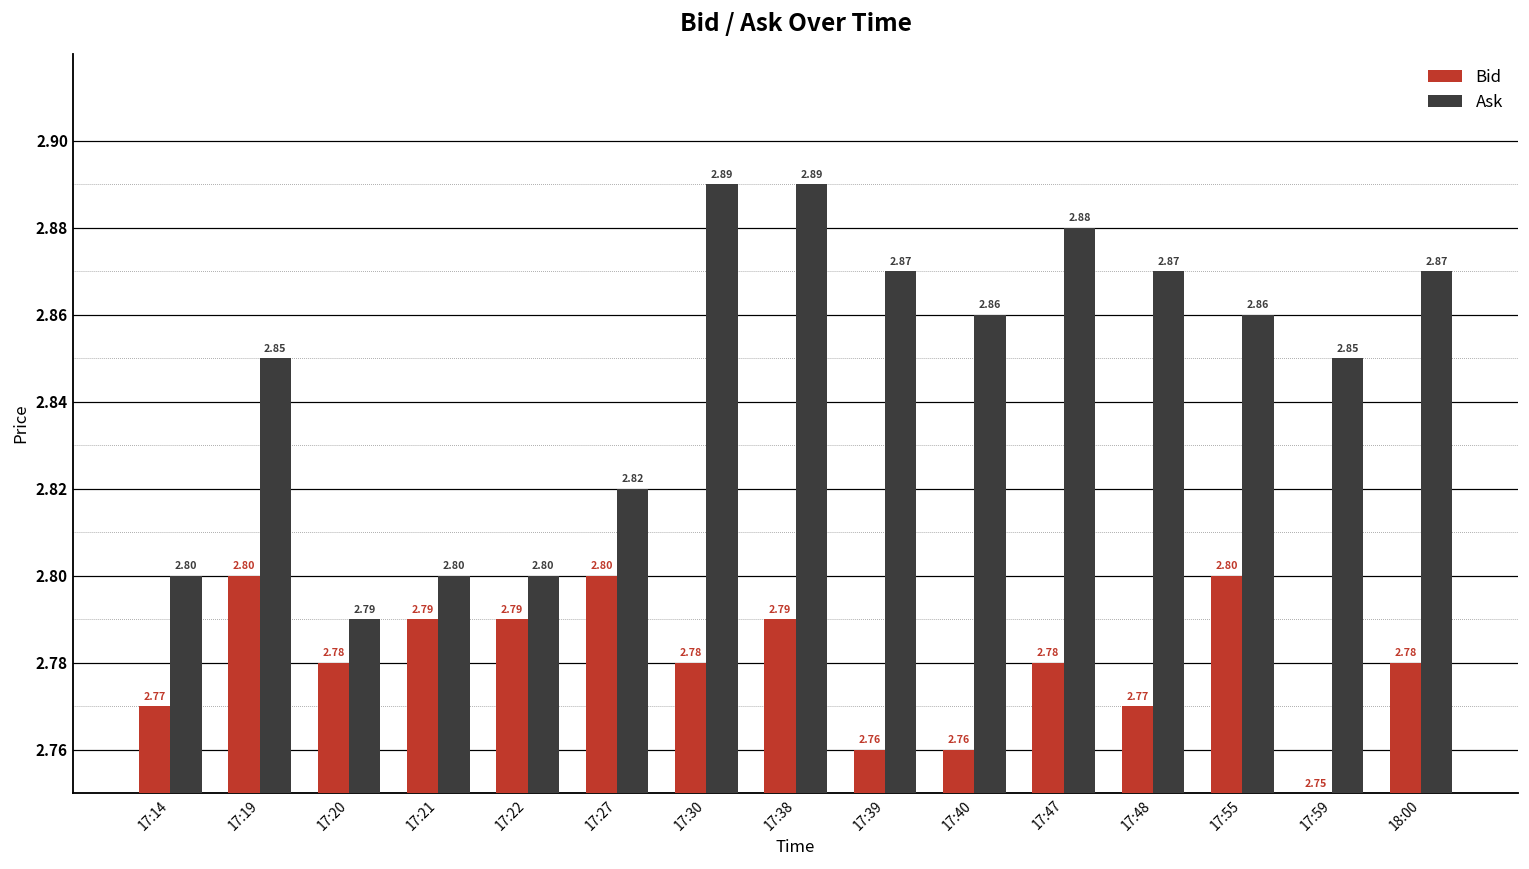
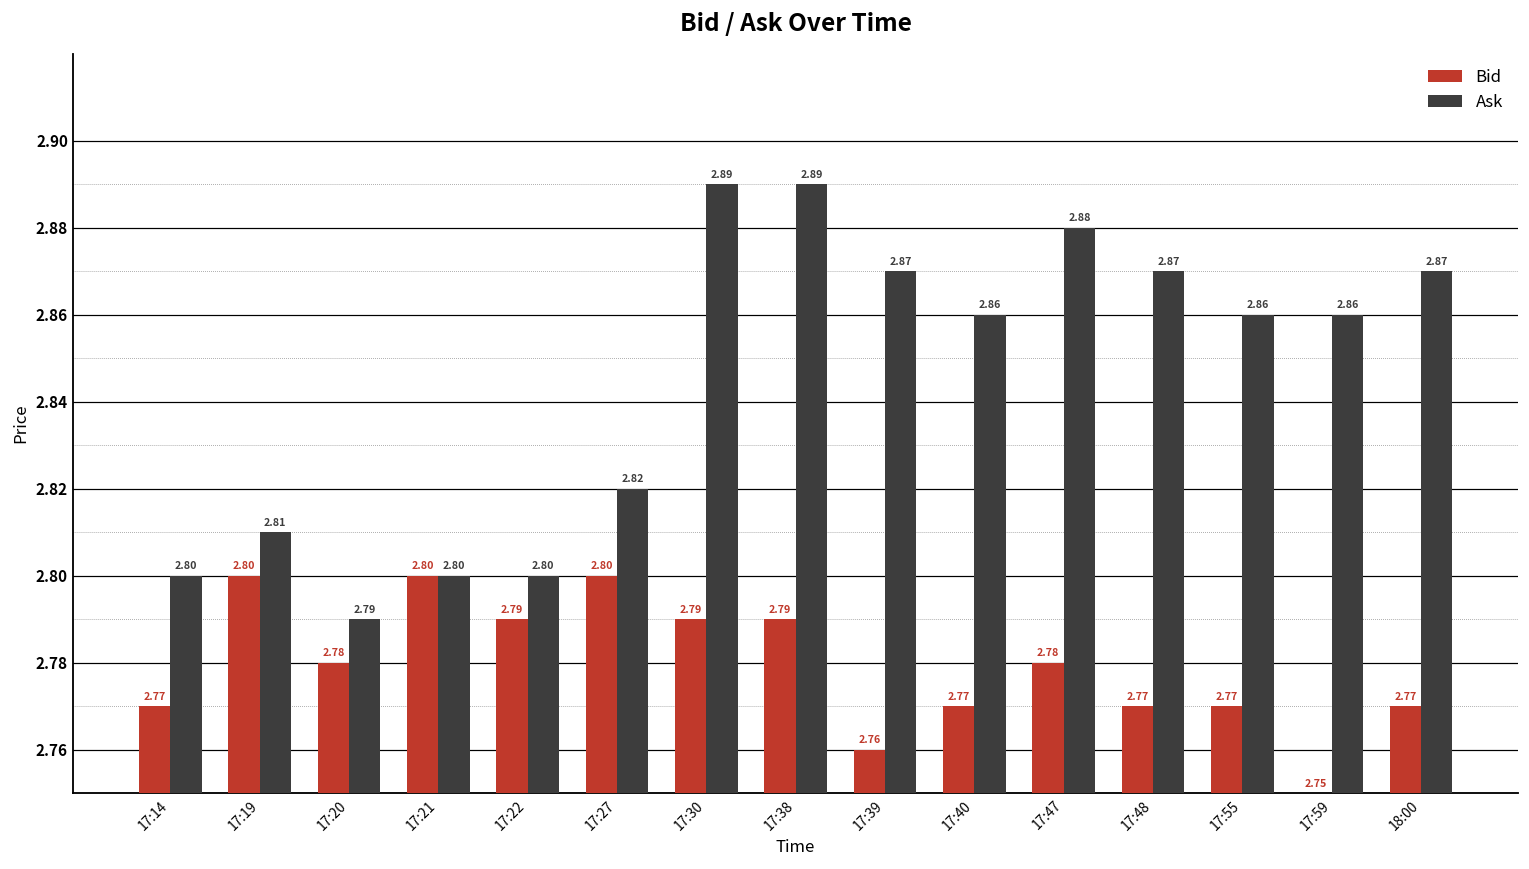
  {
    "Bid": {
      "17:14": 2.77,
      "17:19": 2.80,
      "17:20": 2.78,
-     "17:21": 2.79,
+     "17:21": 2.80,
      "17:22": 2.79,
      "17:27": 2.80,
-     "17:30": 2.78,
+     "17:30": 2.79,
      "17:38": 2.79,
      "17:39": 2.76,
-     "17:40": 2.76,
+     "17:40": 2.77,
      "17:47": 2.78,
      "17:48": 2.77,
-     "17:55": 2.80,
+     "17:55": 2.77,
      "17:59": 2.75,
-     "18:00": 2.78
+     "18:00": 2.77
    },
    "Ask": {
      "17:14": 2.80,
-     "17:19": 2.85,
+     "17:19": 2.81,
      "17:20": 2.79,
      "17:21": 2.80,
      "17:22": 2.80,
      "17:27": 2.82,
      "17:30": 2.89,
      "17:38": 2.89,
      "17:39": 2.87,
      "17:40": 2.86,
      "17:47": 2.88,
      "17:48": 2.87,
      "17:55": 2.86,
-     "17:59": 2.85,
+     "17:59": 2.86,
      "18:00": 2.87
    }
  }
